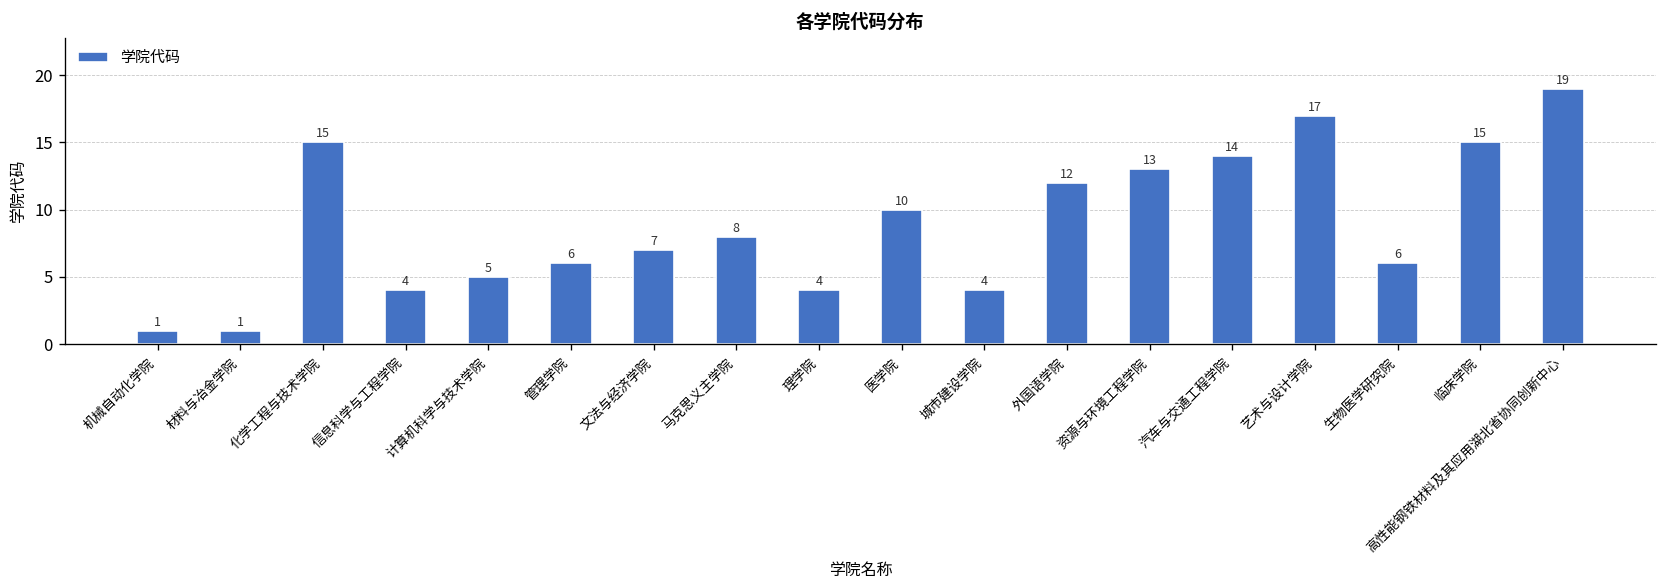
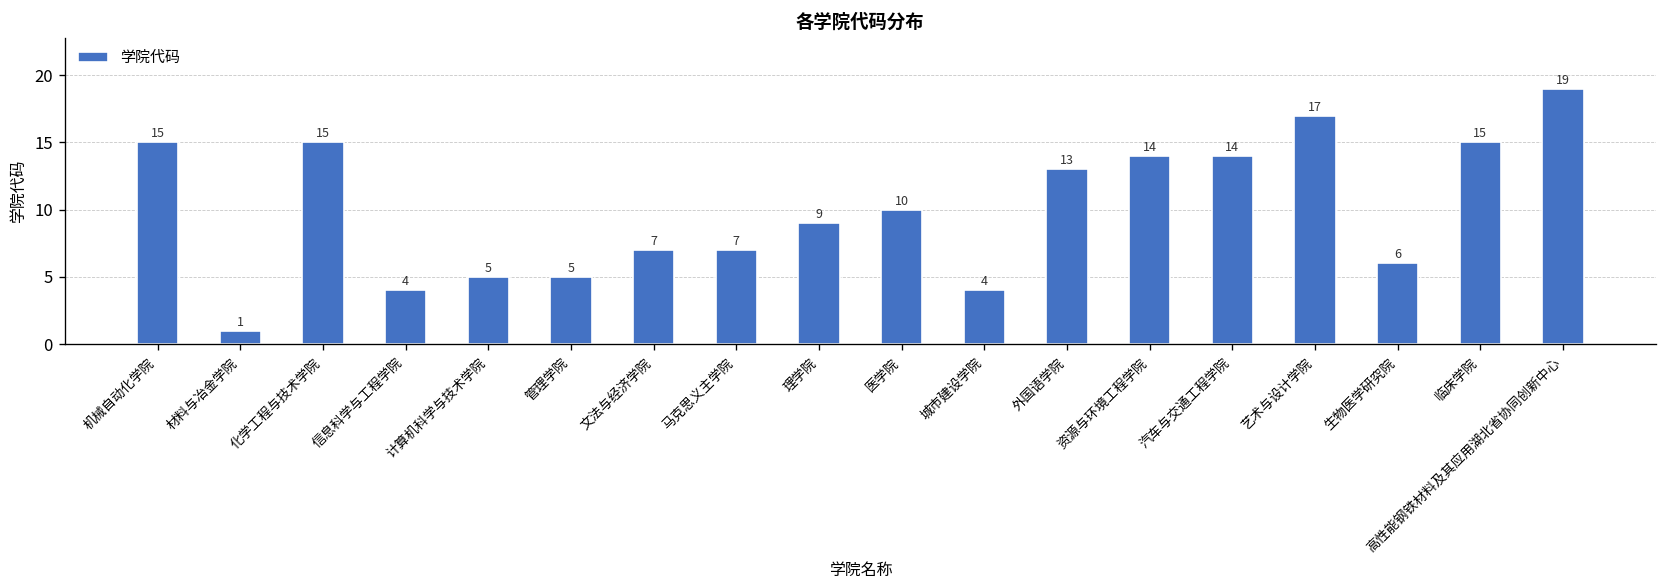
  {
-   "机械自动化学院": 1,
+   "机械自动化学院": 15,
    "材料与冶金学院": 1,
    "化学工程与技术学院": 15,
    "信息科学与工程学院": 4,
    "计算机科学与技术学院": 5,
-   "管理学院": 6,
+   "管理学院": 5,
    "文法与经济学院": 7,
-   "马克思义主学院": 8,
-   "理学院": 4,
+   "马克思义主学院": 7,
+   "理学院": 9,
    "医学院": 10,
    "城市建设学院": 4,
-   "外国语学院": 12,
-   "资源与环境工程学院": 13,
+   "外国语学院": 13,
+   "资源与环境工程学院": 14,
    "汽车与交通工程学院": 14,
    "艺术与设计学院": 17,
    "生物医学研究院": 6,
    "临床学院": 15,
    "高性能钢铁材料及其应用湖北省协同创新中心": 19
  }
